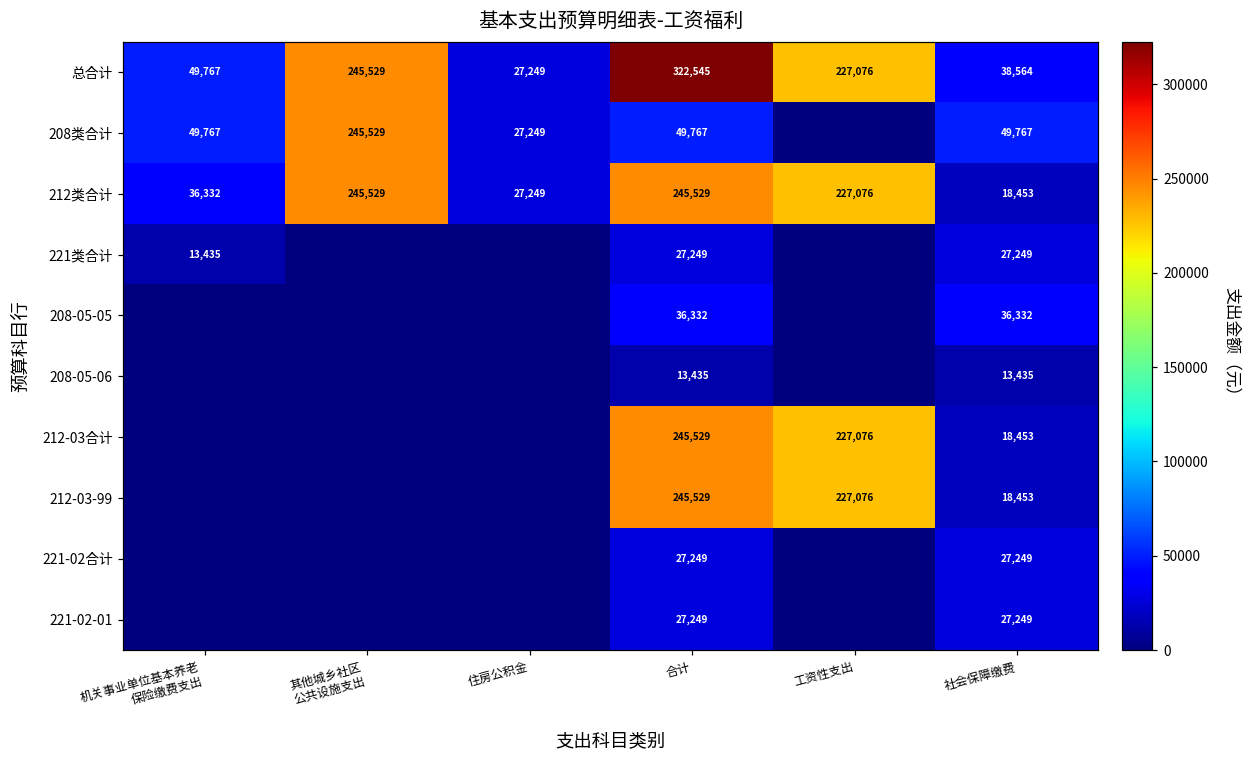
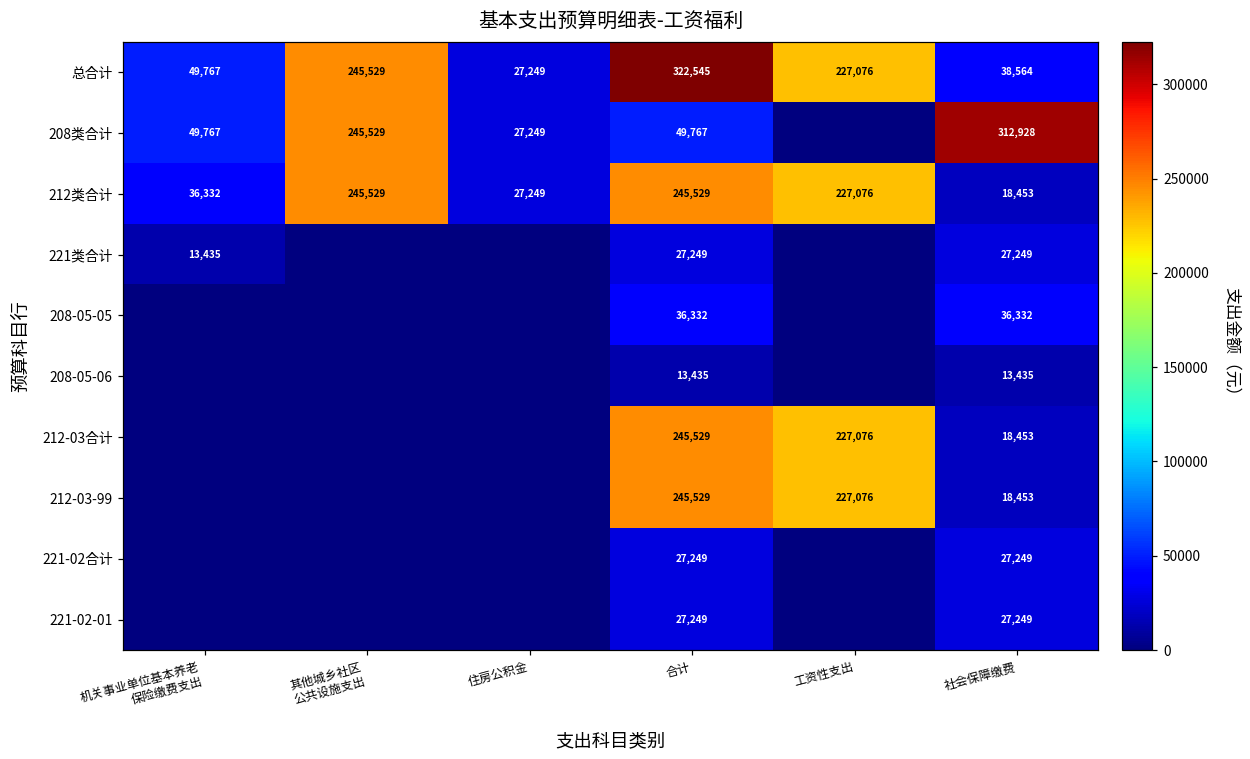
  {
    "总合计": {
      "机关事业单位基本养老 保险缴费支出": "49,767",
      "其他城乡社区 公共设施支出": "245,529",
      "住房公积金": "27,249",
      "合计": "322,545",
      "工资性支出": "227,076",
      "社会保障缴费": "38,564"
    },
    "208类合计": {
      "机关事业单位基本养老 保险缴费支出": "49,767",
      "其他城乡社区 公共设施支出": "245,529",
      "住房公积金": "27,249",
      "合计": "49,767",
-     "社会保障缴费": "49,767"
+     "社会保障缴费": "312,928"
    },
    "212类合计": {
      "机关事业单位基本养老 保险缴费支出": "36,332",
      "其他城乡社区 公共设施支出": "245,529",
      "住房公积金": "27,249",
      "合计": "245,529",
      "工资性支出": "227,076",
      "社会保障缴费": "18,453"
    },
    "221类合计": {
      "机关事业单位基本养老 保险缴费支出": "13,435",
      "合计": "27,249",
      "社会保障缴费": "27,249"
    },
    "208-05-05": {
      "合计": "36,332",
      "社会保障缴费": "36,332"
    },
    "208-05-06": {
      "合计": "13,435",
      "社会保障缴费": "13,435"
    },
    "212-03合计": {
      "合计": "245,529",
      "工资性支出": "227,076",
      "社会保障缴费": "18,453"
    },
    "212-03-99": {
      "合计": "245,529",
      "工资性支出": "227,076",
      "社会保障缴费": "18,453"
    },
    "221-02合计": {
      "合计": "27,249",
      "社会保障缴费": "27,249"
    },
    "221-02-01": {
      "合计": "27,249",
      "社会保障缴费": "27,249"
    }
  }
